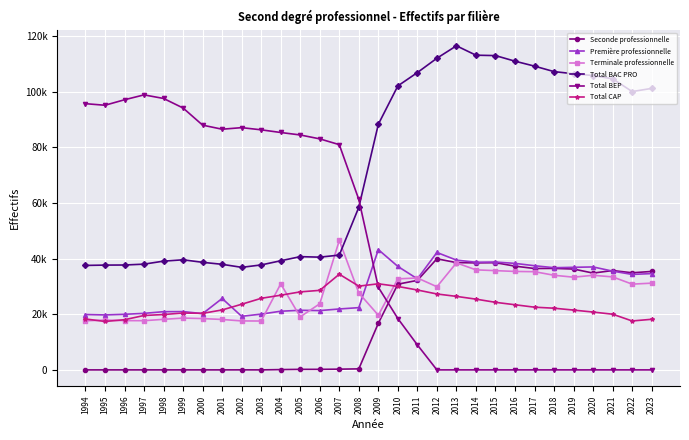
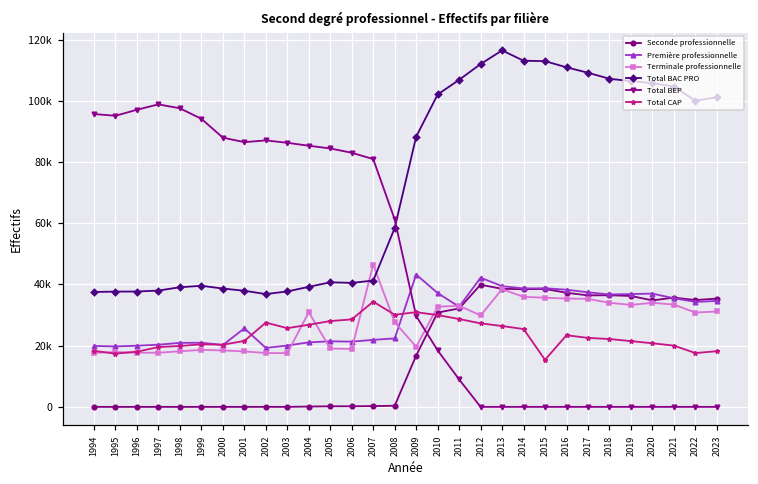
  {
    "Première professionnelle": {
      "1994": 20000,
      "1995": 20000,
      "1996": 20000,
      "1998": 21000,
      "2001": 26000,
      "2002": 19000,
      "2003": 20000,
      "2004": 21000,
      "2005": 21000,
      "2006": 21000,
      "2007": 22000,
      "2008": 22000,
      "2009": 43000,
      "2010": 37000,
      "2012": 42000,
      "2016": 38000,
      "2017": 37000,
      "2020": 37000
    },
    "Terminale professionnelle": {
      "1997": 18000,
      "1998": 18000,
      "1999": 19000,
      "2000": 18000,
      "2001": 18000,
      "2002": 18000,
      "2003": 18000,
      "2004": 31000,
      "2005": 19000,
-     "2006": 24000,
+     "2006": 19000,
      "2007": 47000,
      "2008": 28000,
      "2009": 20000,
      "2010": 33000,
      "2012": 30000,
      "2014": 36000,
      "2015": 36000,
      "2016": 35000,
      "2017": 35000,
      "2018": 34000,
      "2019": 33000,
      "2021": 33000,
      "2022": 31000,
      "2023": 31000
    },
    "Total CAP": {
      "1998": 20000,
      "2001": 22000,
-     "2002": 24000,
+     "2002": 28000,
      "2003": 26000,
      "2004": 27000,
      "2005": 28000,
      "2006": 29000,
      "2007": 34000,
      "2008": 30000,
      "2009": 31000,
      "2011": 29000,
      "2012": 27000,
      "2013": 26000,
      "2014": 25000,
-     "2015": 24000,
+     "2015": 15000,
      "2016": 23000,
      "2017": 23000,
      "2018": 22000,
      "2019": 21000,
      "2020": 21000,
      "2021": 20000,
      "2022": 18000,
      "2023": 18000
    }
  }
